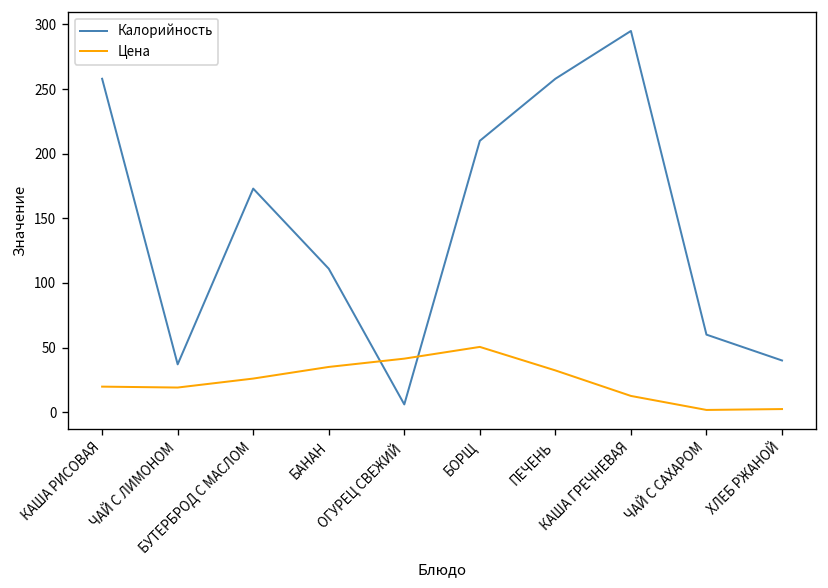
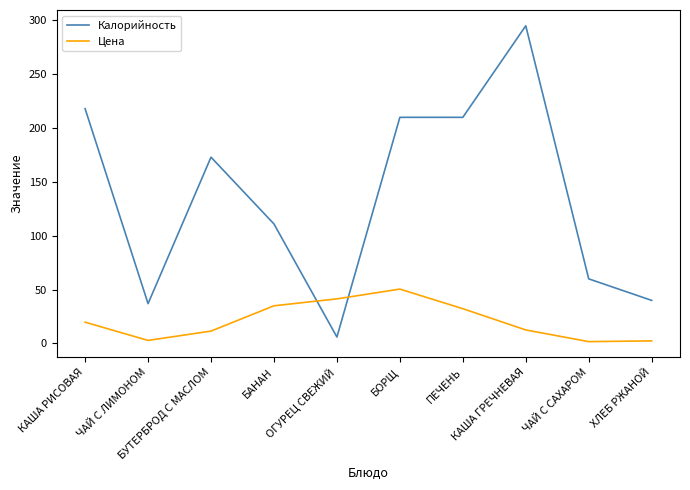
  {
    "Калорийность": {
-     "КАША РИСОВАЯ": 258,
+     "КАША РИСОВАЯ": 218,
      "ЧАЙ С ЛИМОНОМ": 37,
      "БУТЕРБРОД С МАСЛОМ": 173,
      "БАНАН": 111,
      "ОГУРЕЦ СВЕЖИЙ": 6,
      "БОРЩ": 210,
-     "ПЕЧЕНЬ": 258,
+     "ПЕЧЕНЬ": 210,
      "КАША ГРЕЧНЕВАЯ": 295,
      "ЧАЙ С САХАРОМ": 60,
      "ХЛЕБ РЖАНОЙ": 40
    },
    "Цена": {
      "КАША РИСОВАЯ": 20,
-     "ЧАЙ С ЛИМОНОМ": 19,
-     "БУТЕРБРОД С МАСЛОМ": 26,
+     "ЧАЙ С ЛИМОНОМ": 3,
+     "БУТЕРБРОД С МАСЛОМ": 12,
      "БАНАН": 35,
      "ОГУРЕЦ СВЕЖИЙ": 41,
      "БОРЩ": 51,
      "ПЕЧЕНЬ": 32,
      "КАША ГРЕЧНЕВАЯ": 13,
      "ЧАЙ С САХАРОМ": 2,
      "ХЛЕБ РЖАНОЙ": 2
    }
  }
